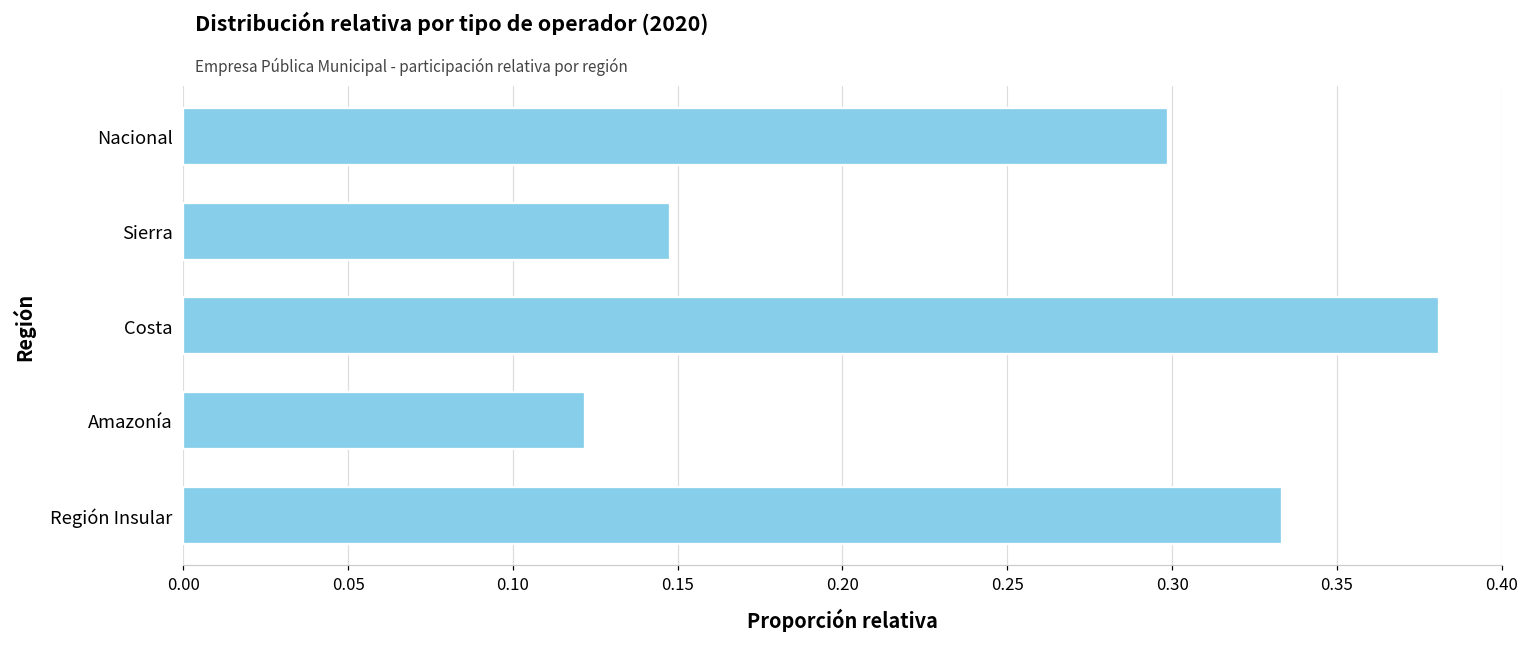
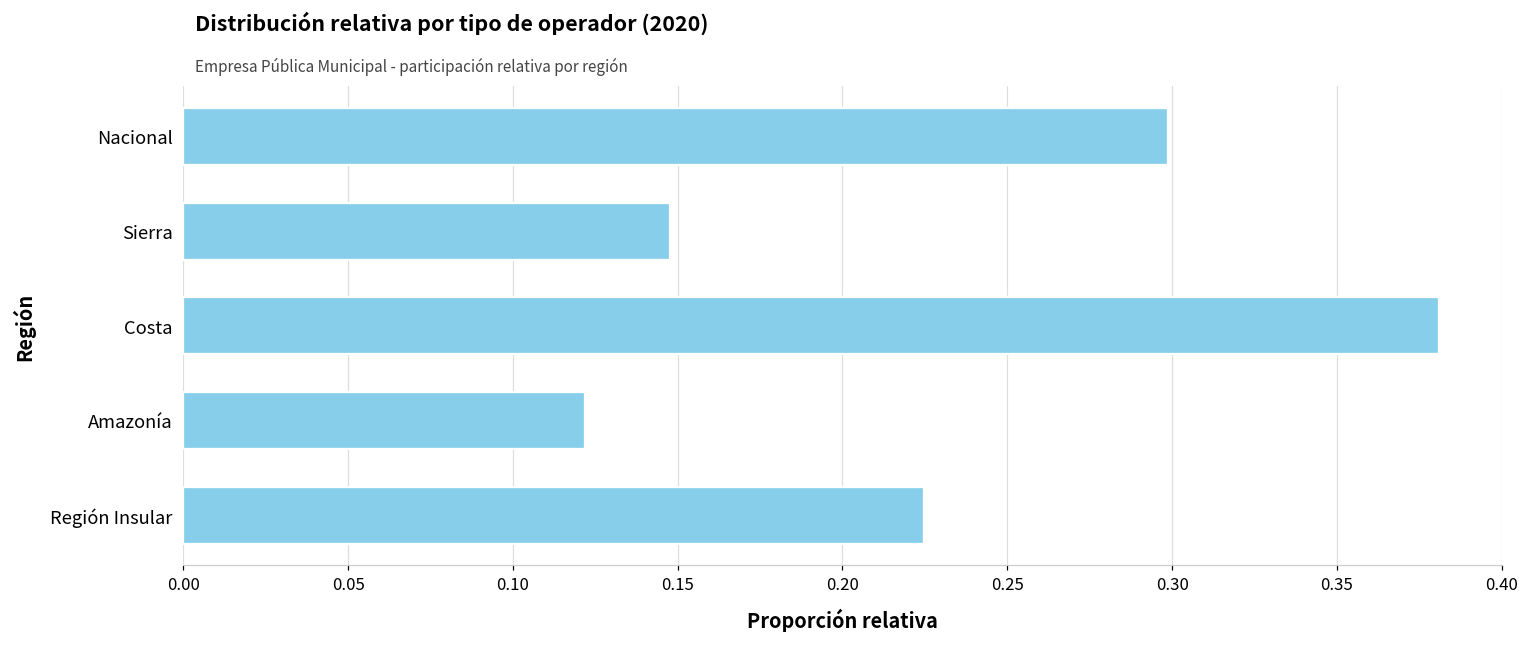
  {
    "Nacional": 0.299,
    "Sierra": 0.148,
    "Costa": 0.381,
    "Amazonía": 0.122,
-   "Región Insular": 0.333
+   "Región Insular": 0.225
  }
